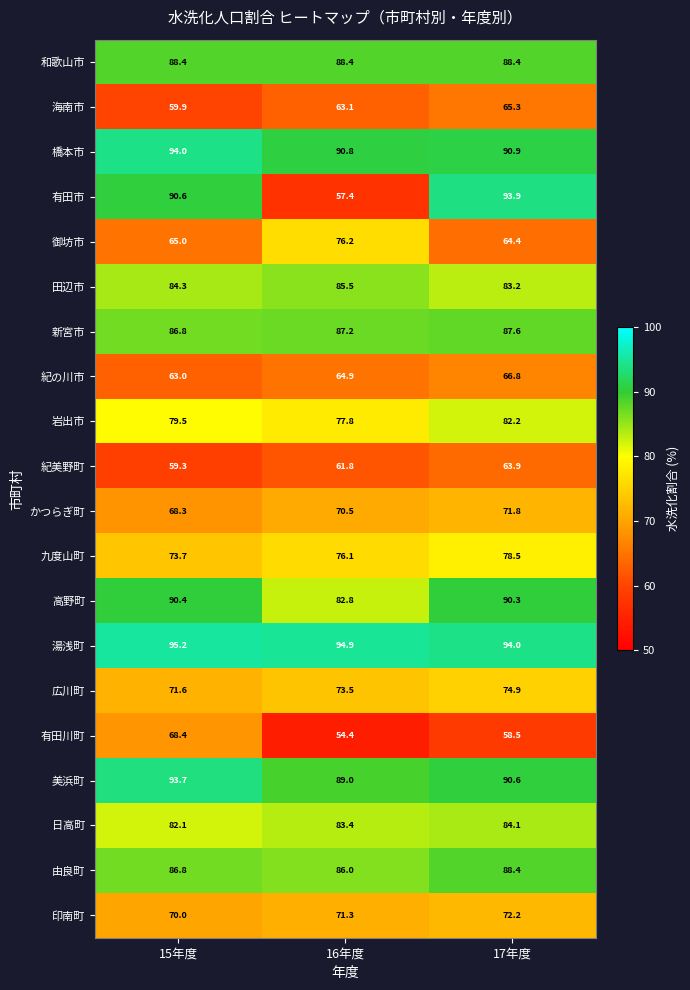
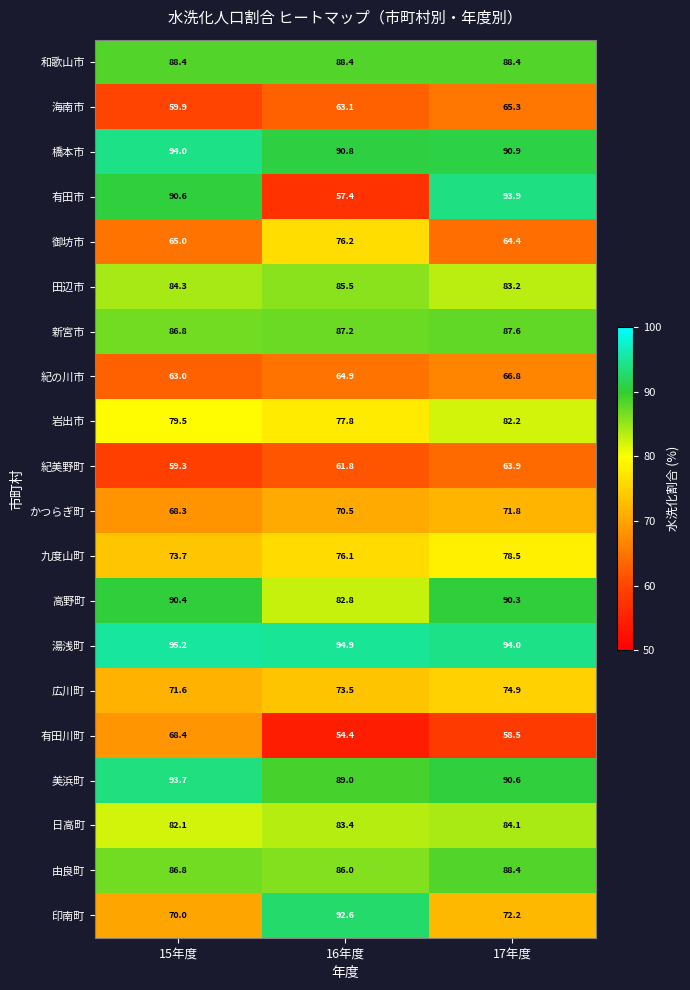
  {
    "和歌山市": {
      "15年度": 88.4,
      "16年度": 88.4,
      "17年度": 88.4
    },
    "海南市": {
      "15年度": 59.9,
      "16年度": 63.1,
      "17年度": 65.3
    },
    "橋本市": {
      "15年度": 94.0,
      "16年度": 90.8,
      "17年度": 90.9
    },
    "有田市": {
      "15年度": 90.6,
      "16年度": 57.4,
      "17年度": 93.9
    },
    "御坊市": {
      "15年度": 65.0,
      "16年度": 76.2,
      "17年度": 64.4
    },
    "田辺市": {
      "15年度": 84.3,
      "16年度": 85.5,
      "17年度": 83.2
    },
    "新宮市": {
      "15年度": 86.8,
      "16年度": 87.2,
      "17年度": 87.6
    },
    "紀の川市": {
      "15年度": 63.0,
      "16年度": 64.9,
      "17年度": 66.8
    },
    "岩出市": {
      "15年度": 79.5,
      "16年度": 77.8,
      "17年度": 82.2
    },
    "紀美野町": {
      "15年度": 59.3,
      "16年度": 61.8,
      "17年度": 63.9
    },
    "かつらぎ町": {
      "15年度": 68.3,
      "16年度": 70.5,
      "17年度": 71.8
    },
    "九度山町": {
      "15年度": 73.7,
      "16年度": 76.1,
      "17年度": 78.5
    },
    "高野町": {
      "15年度": 90.4,
      "16年度": 82.8,
      "17年度": 90.3
    },
    "湯浅町": {
      "15年度": 95.2,
      "16年度": 94.9,
      "17年度": 94.0
    },
    "広川町": {
      "15年度": 71.6,
      "16年度": 73.5,
      "17年度": 74.9
    },
    "有田川町": {
      "15年度": 68.4,
      "16年度": 54.4,
      "17年度": 58.5
    },
    "美浜町": {
      "15年度": 93.7,
      "16年度": 89.0,
      "17年度": 90.6
    },
    "日高町": {
      "15年度": 82.1,
      "16年度": 83.4,
      "17年度": 84.1
    },
    "由良町": {
      "15年度": 86.8,
      "16年度": 86.0,
      "17年度": 88.4
    },
    "印南町": {
      "15年度": 70.0,
-     "16年度": 71.3,
+     "16年度": 92.6,
      "17年度": 72.2
    }
  }
